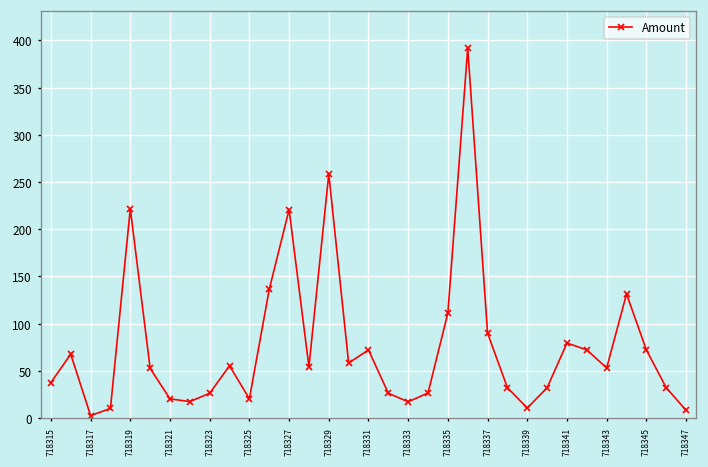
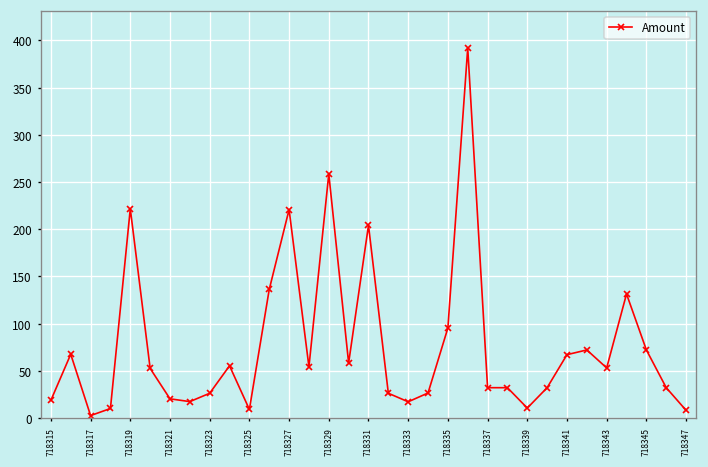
  {
-   "718315": 40,
+   "718315": 20,
    "718317": 0,
    "718319": 220,
    "718321": 20,
    "718323": 30,
-   "718325": 20,
+   "718325": 10,
    "718327": 220,
    "718329": 260,
-   "718331": 70,
+   "718331": 200,
    "718333": 20,
-   "718335": 110,
-   "718337": 90,
+   "718335": 100,
+   "718337": 30,
    "718339": 10,
-   "718341": 80,
+   "718341": 70,
    "718343": 50,
    "718345": 70,
    "718347": 10
  }
